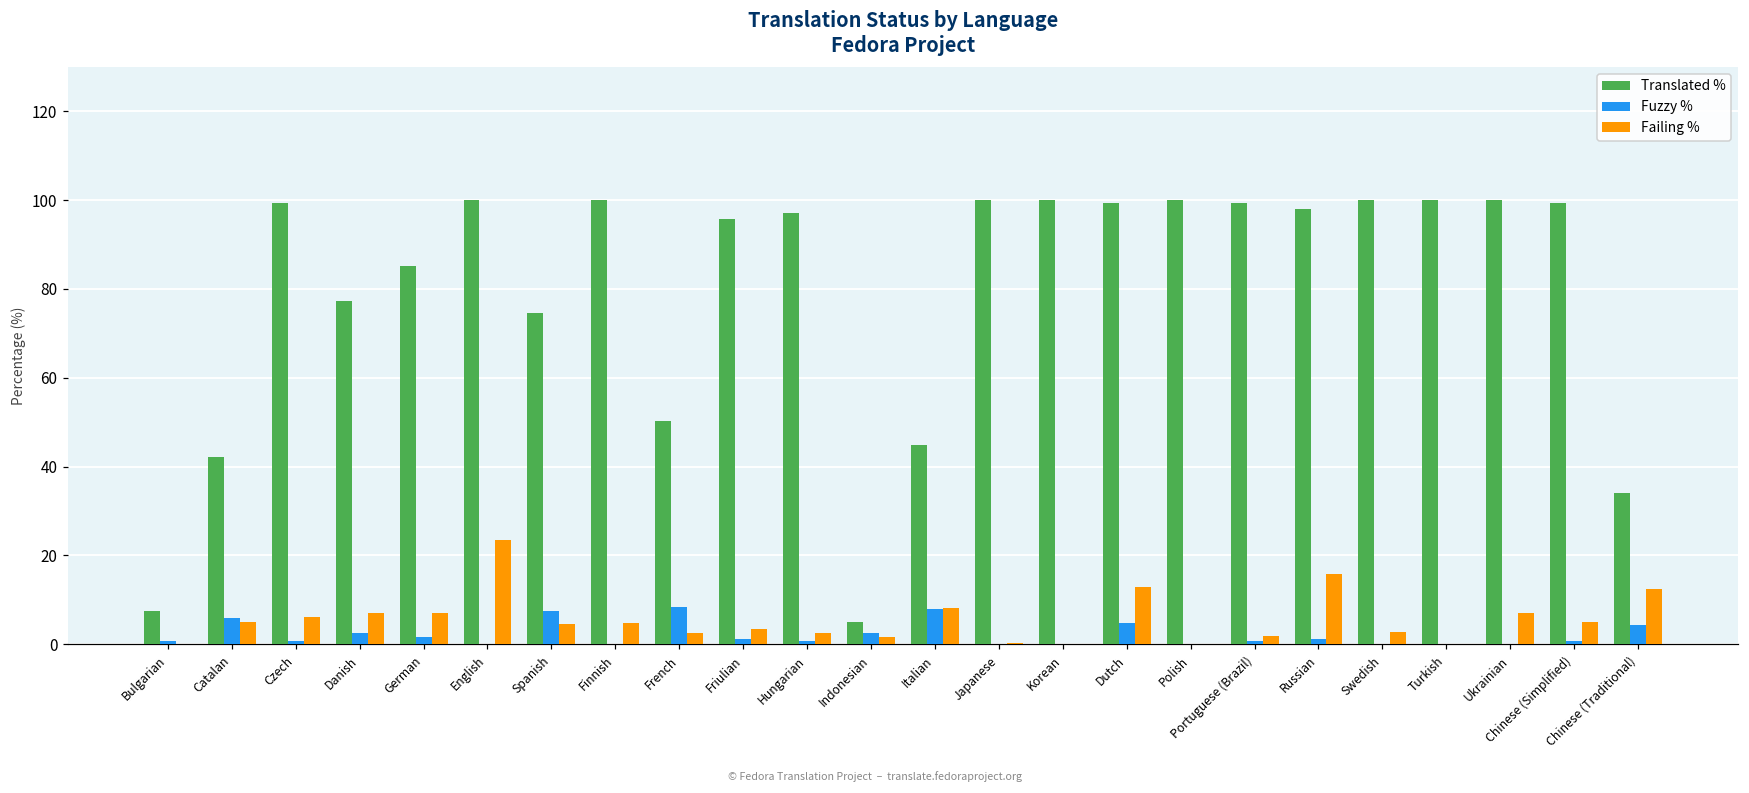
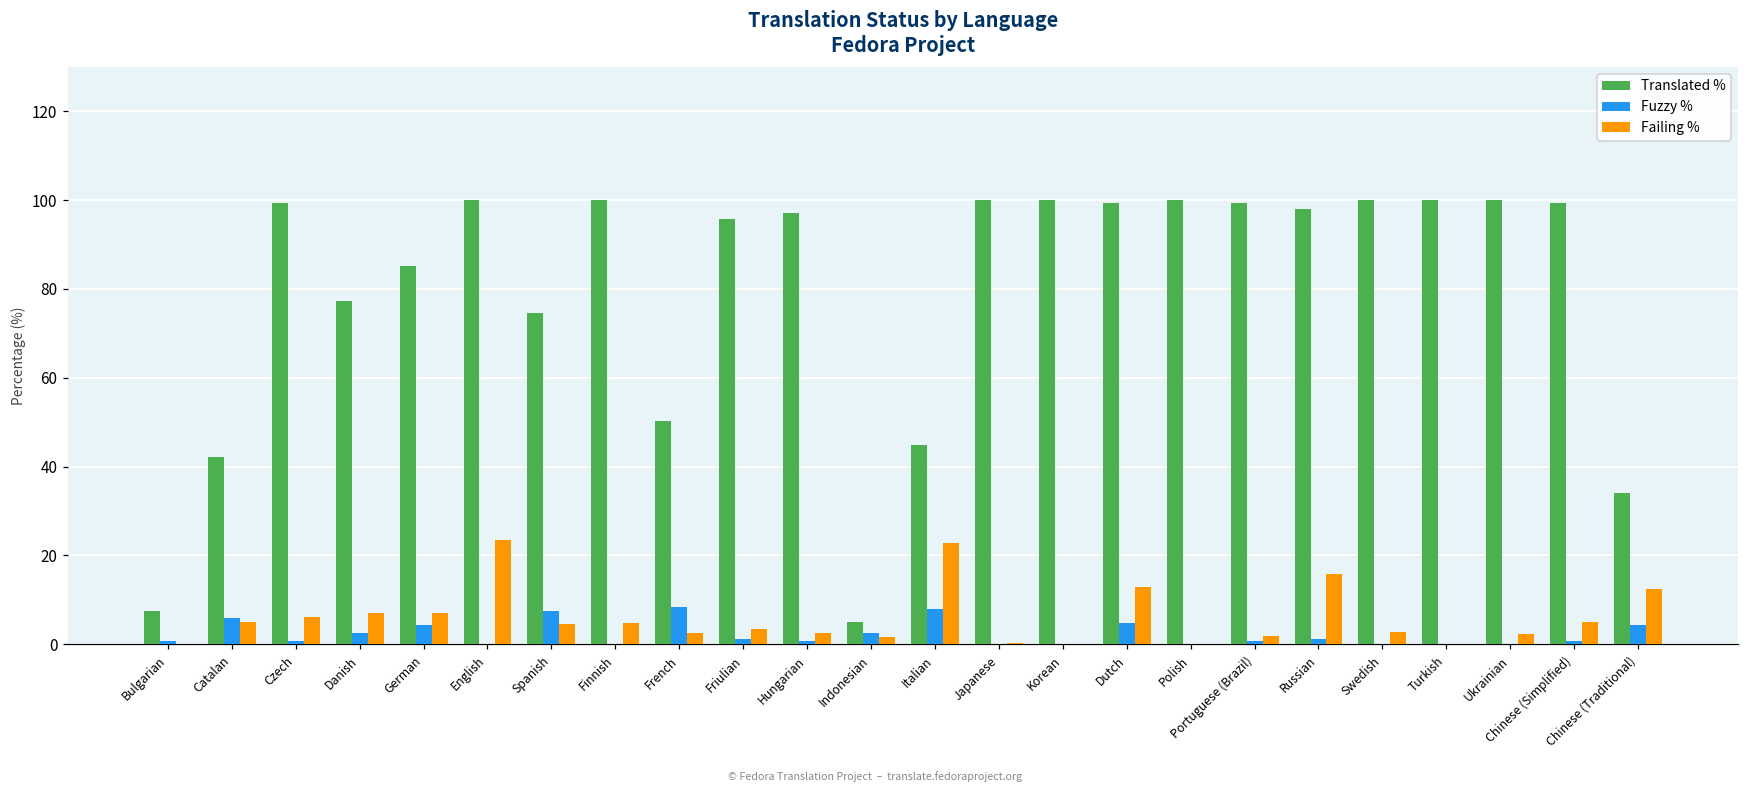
  {
    "Translated %": {
      "Bulgarian": 8,
      "Catalan": 42,
      "Czech": 99,
      "Danish": 77,
      "German": 85,
      "English": 100,
      "Spanish": 75,
      "Finnish": 100,
      "French": 50,
      "Friulian": 96,
      "Hungarian": 97,
      "Indonesian": 5,
      "Italian": 45,
      "Japanese": 100,
      "Korean": 100,
      "Dutch": 99,
      "Polish": 100,
      "Portuguese (Brazil)": 99,
      "Russian": 98,
      "Swedish": 100,
      "Turkish": 100,
      "Ukrainian": 100,
      "Chinese (Simplified)": 99,
      "Chinese (Traditional)": 34
    },
    "Fuzzy %": {
      "Catalan": 6,
      "Danish": 3,
-     "German": 2,
+     "German": 4,
      "English": 0,
      "Spanish": 8,
      "Finnish": 0,
      "French": 8,
      "Friulian": 1,
      "Indonesian": 3,
      "Italian": 8,
      "Japanese": 0,
      "Korean": 0,
      "Dutch": 5,
      "Polish": 0,
      "Russian": 1,
      "Swedish": 0,
      "Turkish": 0,
      "Ukrainian": 0,
      "Chinese (Traditional)": 4
    },
    "Failing %": {
      "Bulgarian": 0,
      "Catalan": 5,
      "Czech": 6,
      "Danish": 7,
      "German": 7,
      "English": 24,
      "Spanish": 5,
      "Finnish": 5,
      "French": 3,
      "Friulian": 3,
      "Hungarian": 3,
      "Indonesian": 2,
-     "Italian": 8,
+     "Italian": 23,
      "Korean": 0,
      "Dutch": 13,
      "Polish": 0,
      "Portuguese (Brazil)": 2,
      "Russian": 16,
      "Swedish": 3,
      "Turkish": 0,
-     "Ukrainian": 7,
+     "Ukrainian": 2,
      "Chinese (Simplified)": 5,
      "Chinese (Traditional)": 13
    }
  }
